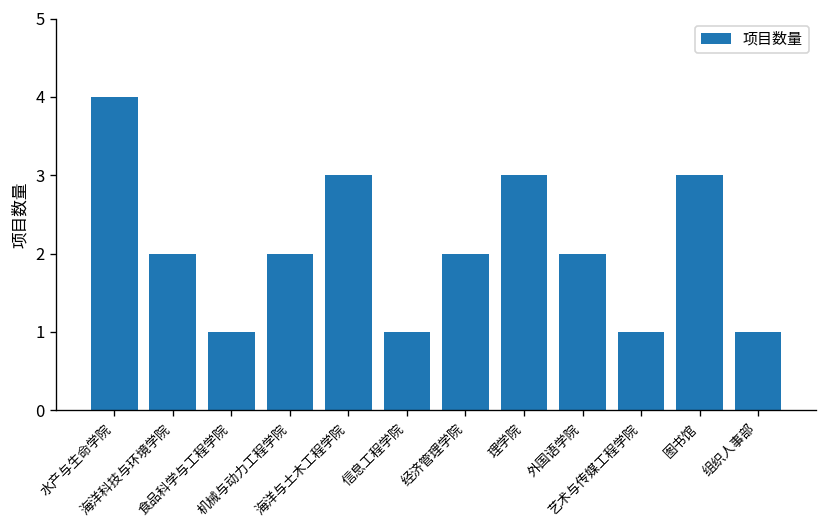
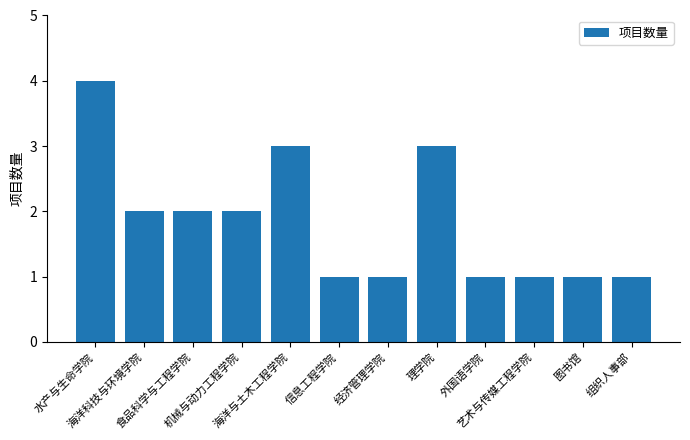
  {
    "水产与生命学院": 4,
    "海洋科技与环境学院": 2,
-   "食品科学与工程学院": 1,
+   "食品科学与工程学院": 2,
    "机械与动力工程学院": 2,
    "海洋与土木工程学院": 3,
    "信息工程学院": 1,
-   "经济管理学院": 2,
+   "经济管理学院": 1,
    "理学院": 3,
-   "外国语学院": 2,
+   "外国语学院": 1,
    "艺术与传媒工程学院": 1,
-   "图书馆": 3,
+   "图书馆": 1,
    "组织人事部": 1
  }
